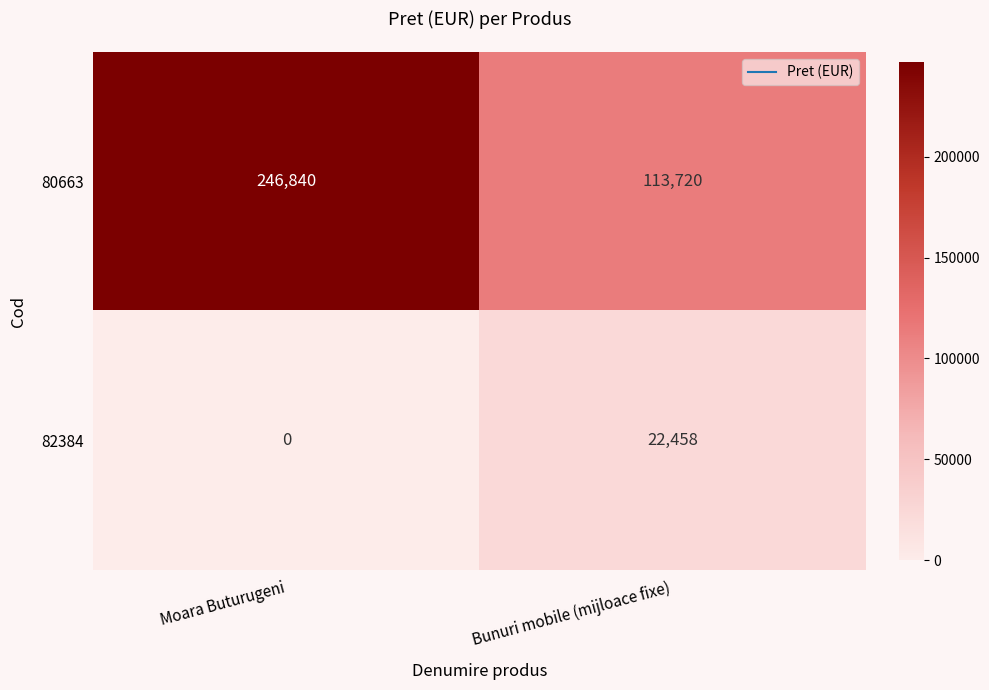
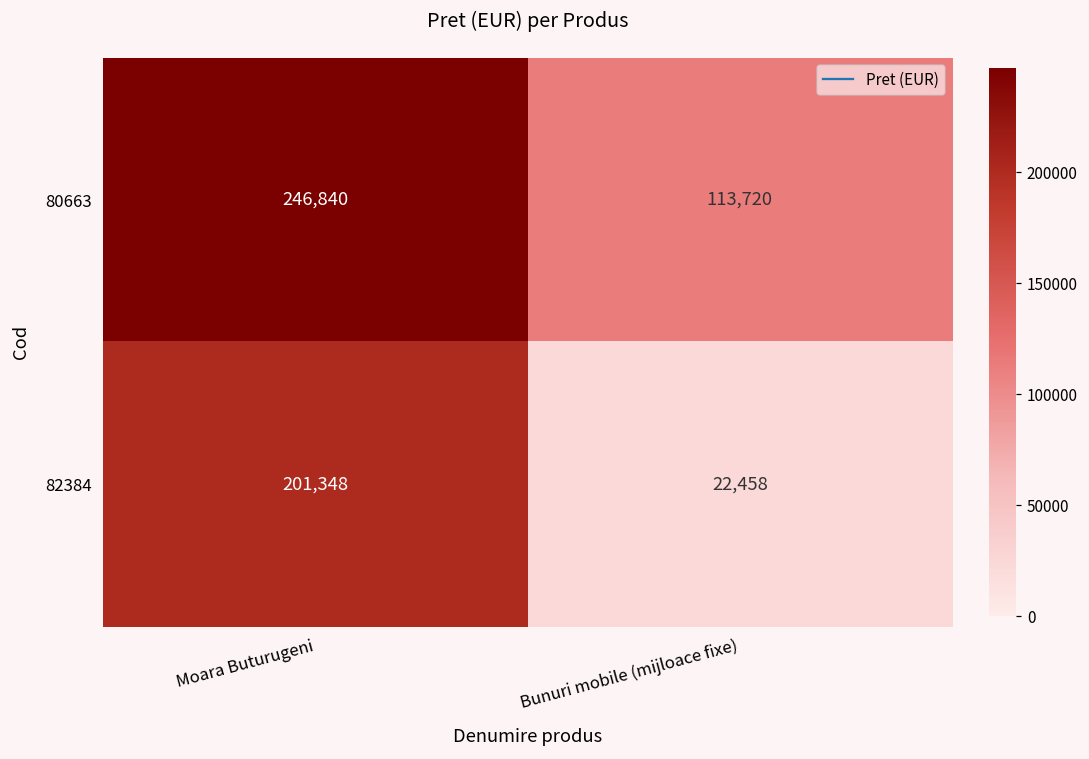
  {
    "80663": {
      "Moara Buturugeni": "246,840",
      "Bunuri mobile (mijloace fixe)": "113,720"
    },
    "82384": {
-     "Moara Buturugeni": "0",
+     "Moara Buturugeni": "201,348",
      "Bunuri mobile (mijloace fixe)": "22,458"
    }
  }
